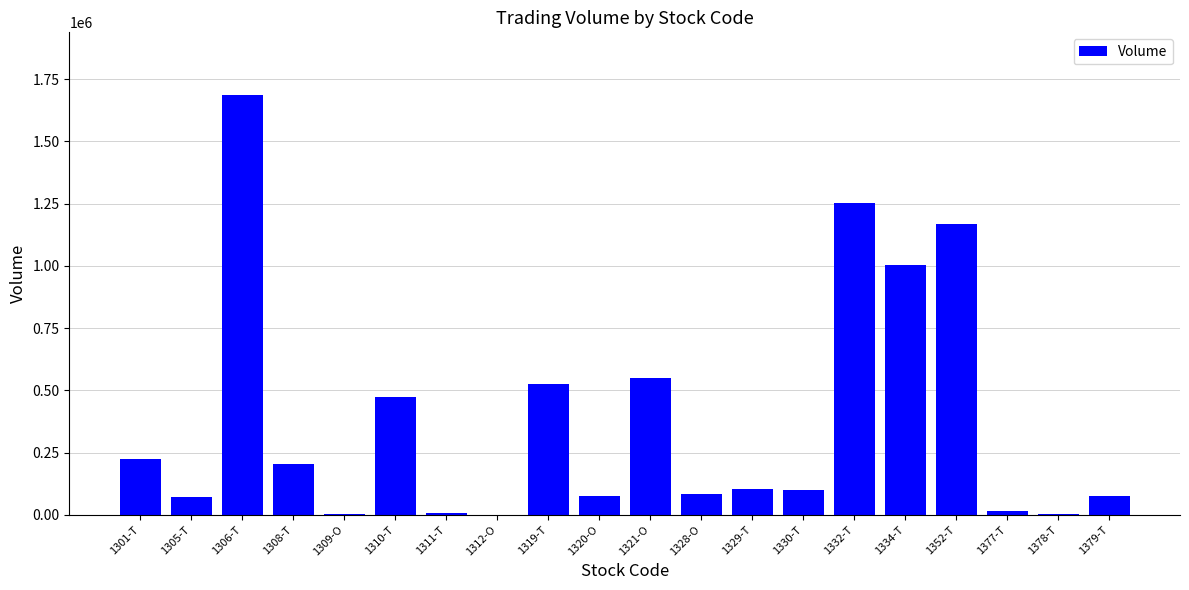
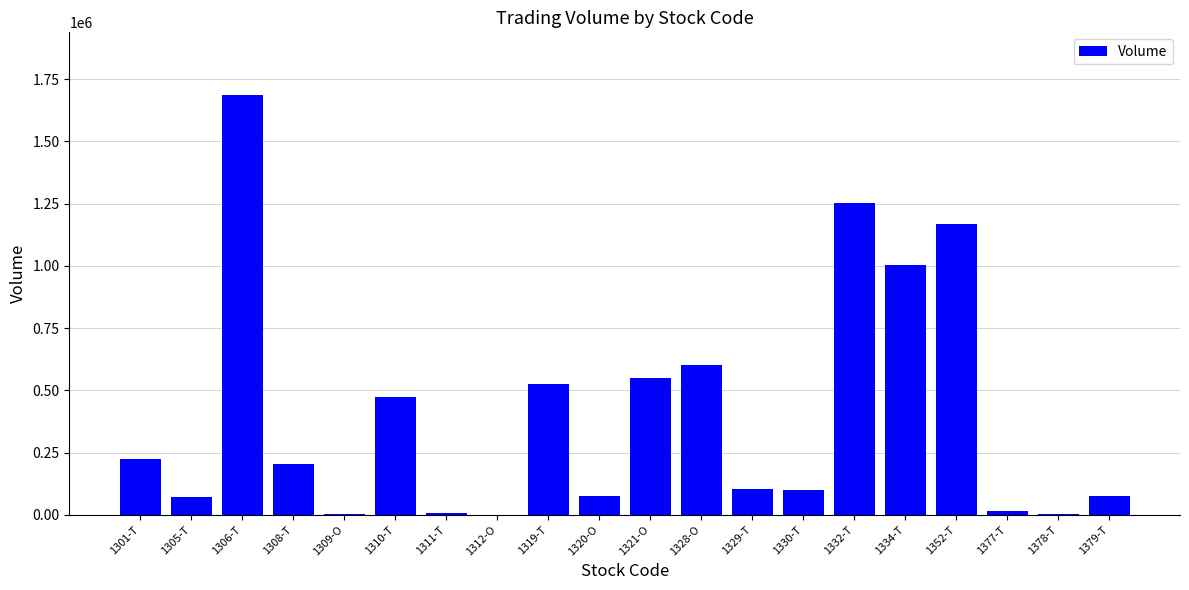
  {
    "1301-T": 220000,
    "1305-T": 70000,
    "1306-T": 1690000,
    "1308-T": 200000,
    "1310-T": 470000,
    "1319-T": 520000,
    "1320-O": 70000,
    "1321-O": 550000,
-   "1328-O": 80000,
+   "1328-O": 600000,
    "1329-T": 100000,
    "1330-T": 100000,
    "1332-T": 1250000,
    "1334-T": 1000000,
    "1352-T": 1170000,
    "1377-T": 20000,
    "1379-T": 70000
  }
